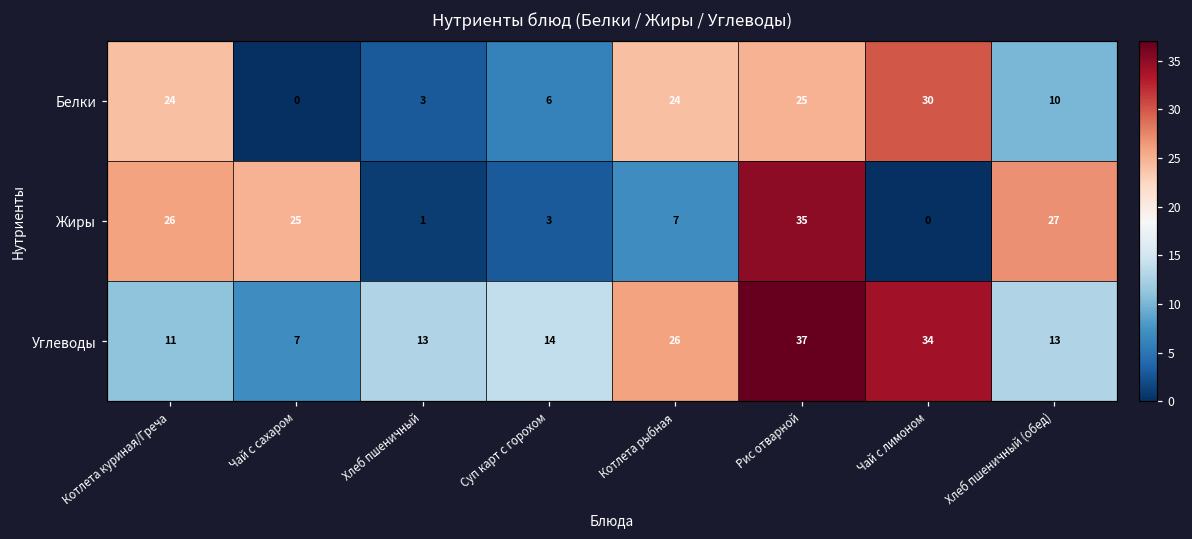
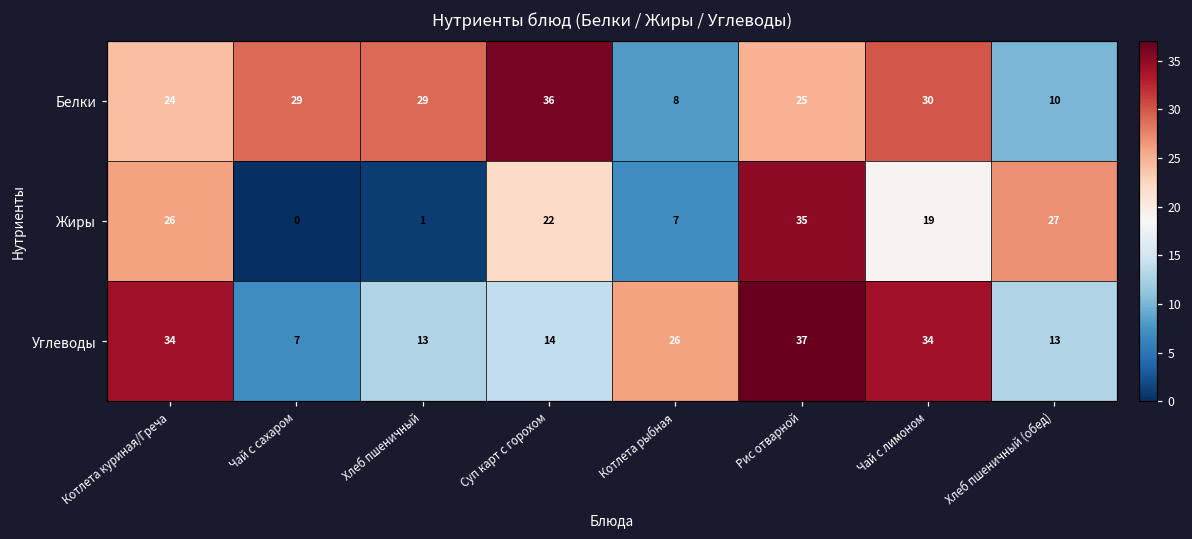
  {
    "Белки": {
      "Котлета куриная/Греча": 24,
-     "Чай с сахаром": 0,
-     "Хлеб пшеничный": 3,
-     "Суп карт с горохом": 6,
-     "Котлета рыбная": 24,
+     "Чай с сахаром": 29,
+     "Хлеб пшеничный": 29,
+     "Суп карт с горохом": 36,
+     "Котлета рыбная": 8,
      "Рис отварной": 25,
      "Чай с лимоном": 30,
      "Хлеб пшеничный (обед)": 10
    },
    "Жиры": {
      "Котлета куриная/Греча": 26,
-     "Чай с сахаром": 25,
+     "Чай с сахаром": 0,
      "Хлеб пшеничный": 1,
-     "Суп карт с горохом": 3,
+     "Суп карт с горохом": 22,
      "Котлета рыбная": 7,
      "Рис отварной": 35,
-     "Чай с лимоном": 0,
+     "Чай с лимоном": 19,
      "Хлеб пшеничный (обед)": 27
    },
    "Углеводы": {
-     "Котлета куриная/Греча": 11,
+     "Котлета куриная/Греча": 34,
      "Чай с сахаром": 7,
      "Хлеб пшеничный": 13,
      "Суп карт с горохом": 14,
      "Котлета рыбная": 26,
      "Рис отварной": 37,
      "Чай с лимоном": 34,
      "Хлеб пшеничный (обед)": 13
    }
  }
